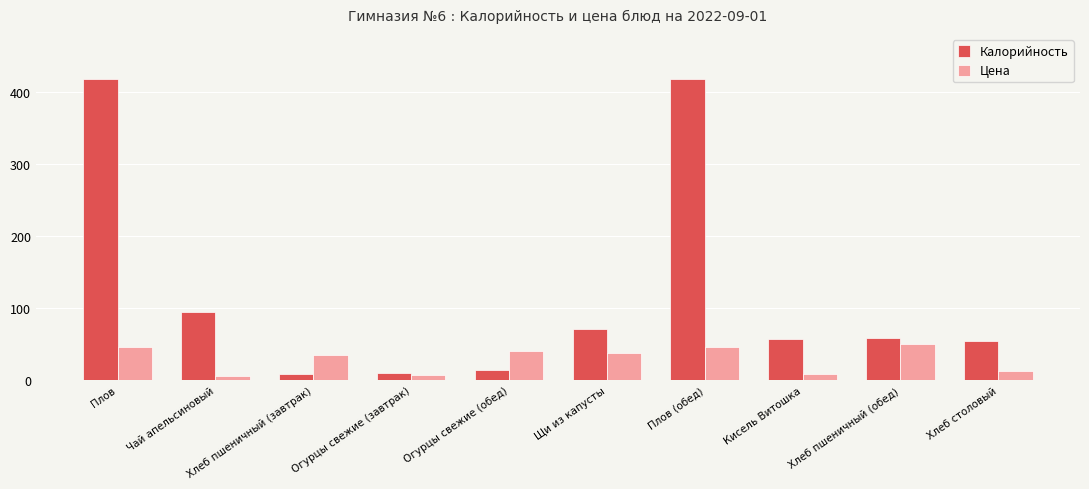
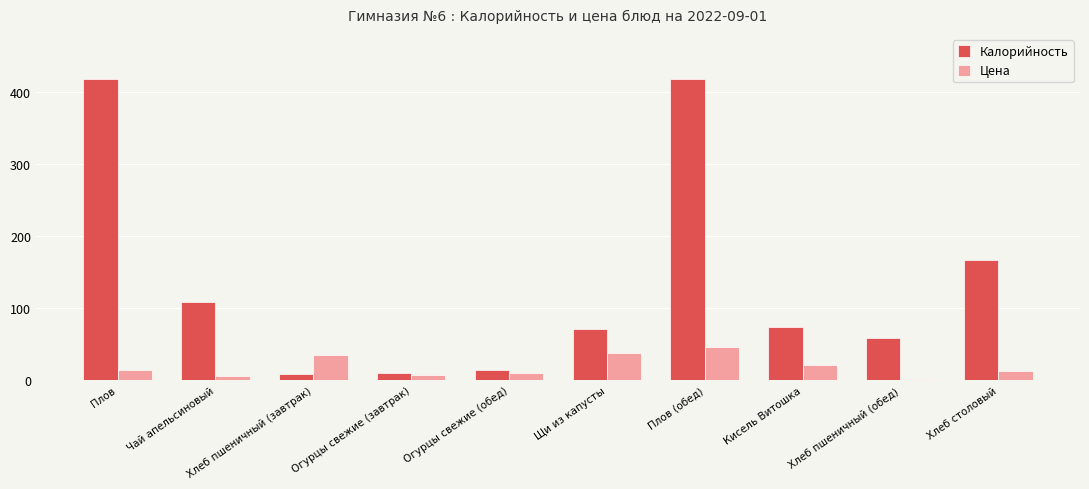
  {
    "Калорийность": {
      "Плов": 420,
-     "Чай апельсиновый": 90,
+     "Чай апельсиновый": 110,
      "Хлеб пшеничный (завтрак)": 10,
      "Огурцы свежие (завтрак)": 10,
      "Огурцы свежие (обед)": 10,
      "Щи из капусты": 70,
      "Плов (обед)": 420,
-     "Кисель Витошка": 60,
+     "Кисель Витошка": 70,
      "Хлеб пшеничный (обед)": 60,
-     "Хлеб столовый": 50
+     "Хлеб столовый": 170
    },
    "Цена": {
-     "Плов": 50,
+     "Плов": 20,
      "Чай апельсиновый": 10,
      "Хлеб пшеничный (завтрак)": 40,
      "Огурцы свежие (завтрак)": 10,
-     "Огурцы свежие (обед)": 40,
+     "Огурцы свежие (обед)": 10,
      "Щи из капусты": 40,
      "Плов (обед)": 50,
-     "Кисель Витошка": 10,
-     "Хлеб пшеничный (обед)": 50,
+     "Кисель Витошка": 20,
+     "Хлеб пшеничный (обед)": 0,
      "Хлеб столовый": 10
    }
  }
